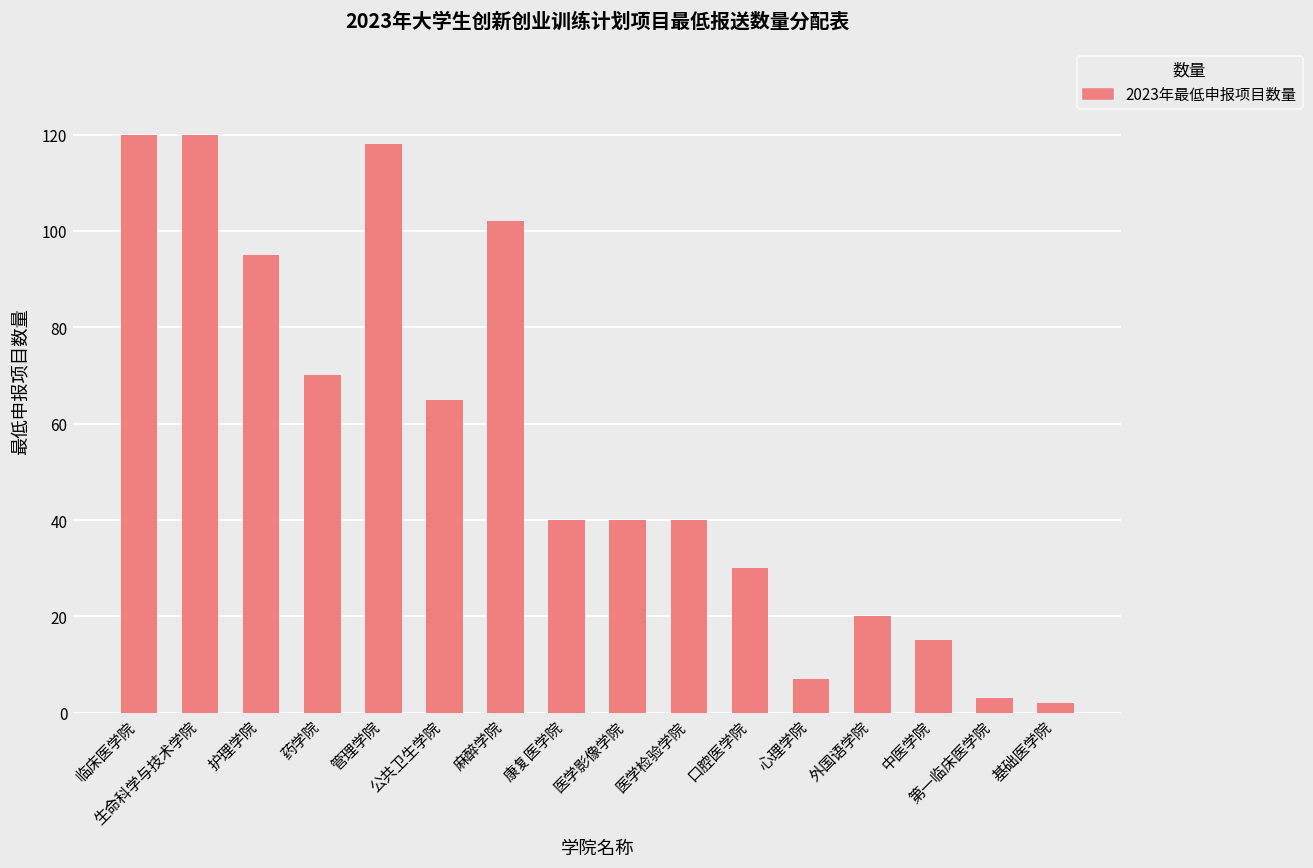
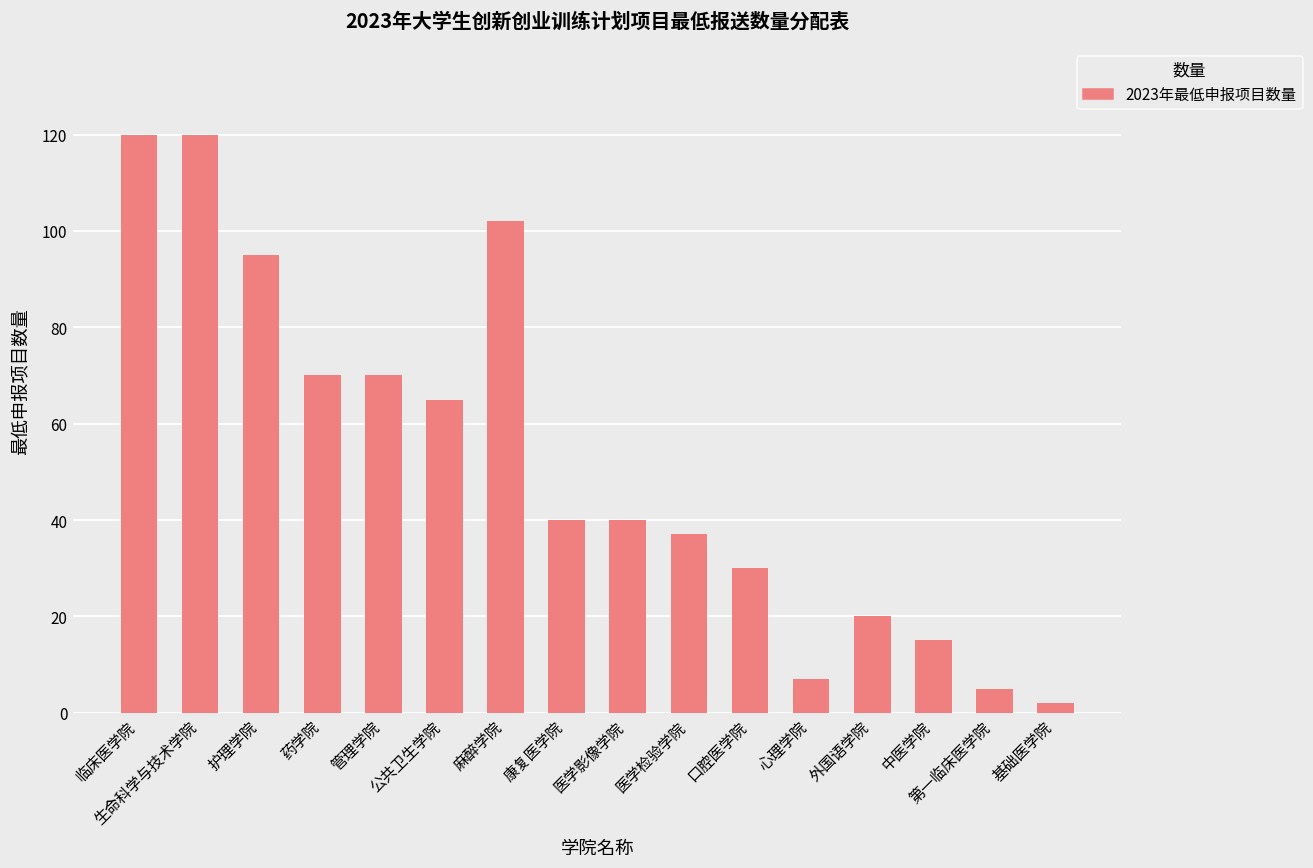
  {
    "临床医学院": 120,
    "生命科学与技术学院": 120,
    "护理学院": 95,
    "药学院": 70,
-   "管理学院": 118,
+   "管理学院": 70,
    "公共卫生学院": 65,
    "麻醉学院": 102,
    "康复医学院": 40,
    "医学影像学院": 40,
-   "医学检验学院": 40,
+   "医学检验学院": 37,
    "口腔医学院": 30,
    "心理学院": 7,
    "外国语学院": 20,
    "中医学院": 15,
-   "第一临床医学院": 3,
+   "第一临床医学院": 5,
    "基础医学院": 2
  }
